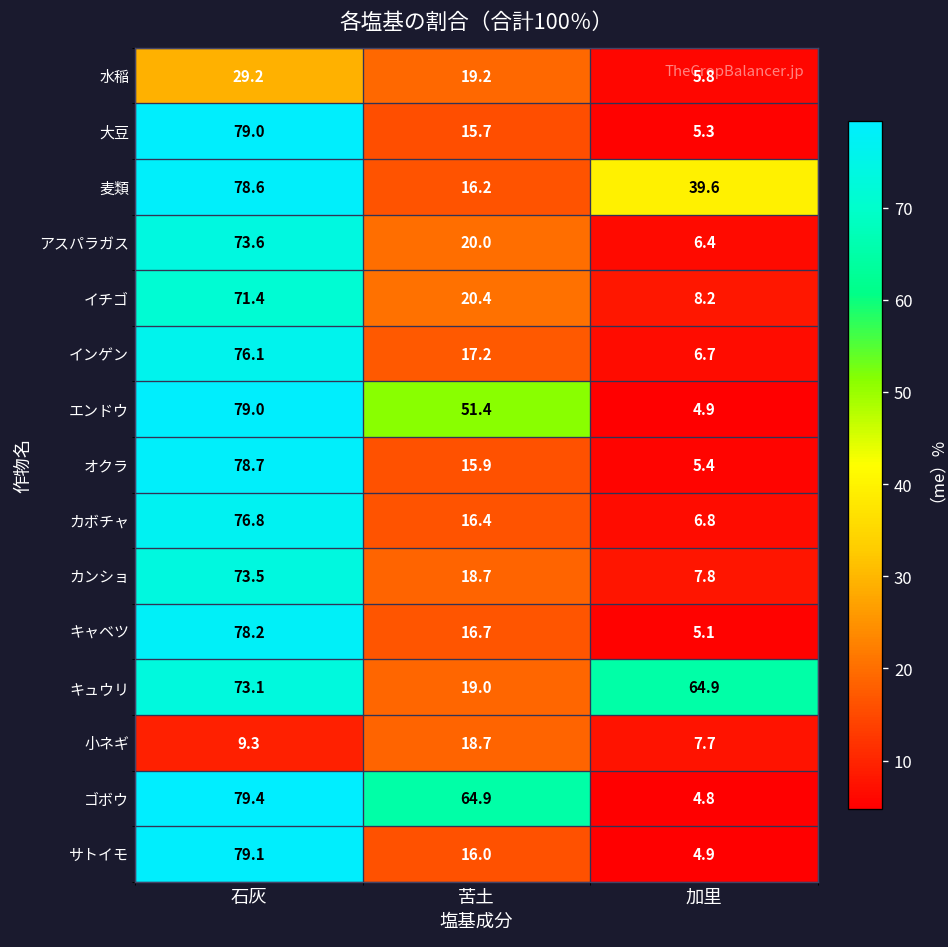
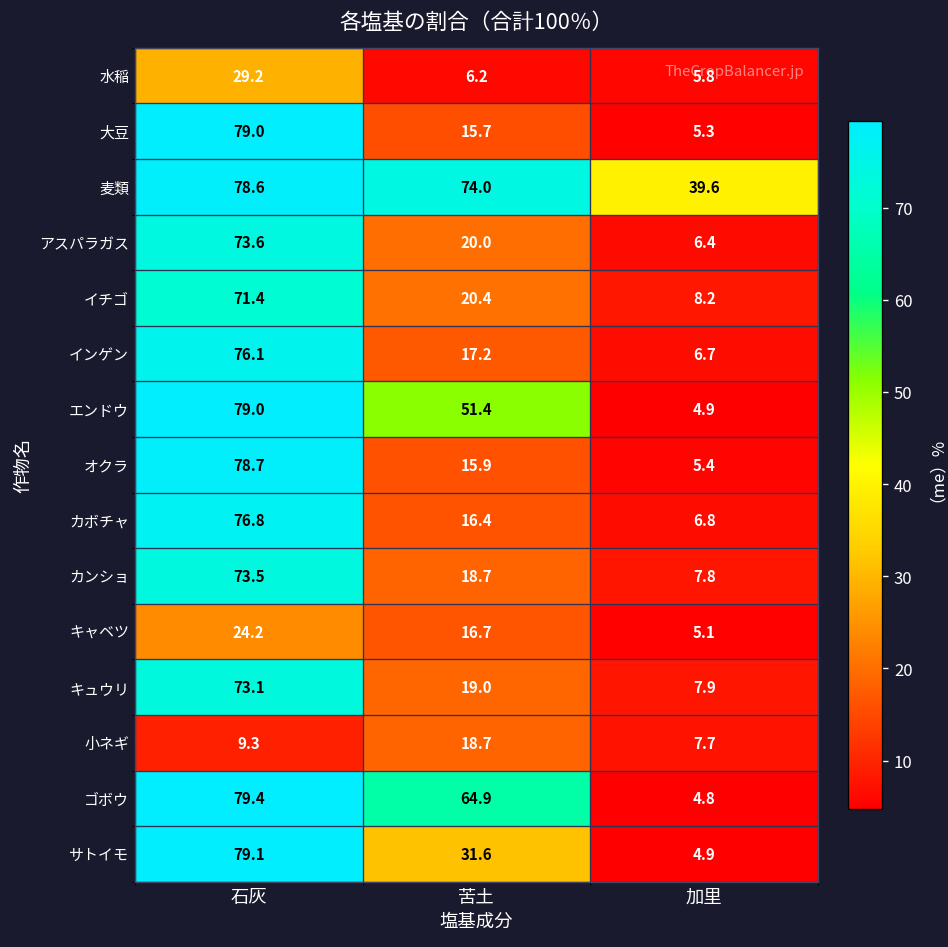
  {
    "水稲": {
      "石灰": 29.2,
-     "苦土": 19.2
+     "苦土": 6.2
    },
    "大豆": {
      "石灰": 79.0,
      "苦土": 15.7,
      "加里": 5.3
    },
    "麦類": {
      "石灰": 78.6,
-     "苦土": 16.2,
+     "苦土": 74.0,
      "加里": 39.6
    },
    "アスパラガス": {
      "石灰": 73.6,
      "苦土": 20.0,
      "加里": 6.4
    },
    "イチゴ": {
      "石灰": 71.4,
      "苦土": 20.4,
      "加里": 8.2
    },
    "インゲン": {
      "石灰": 76.1,
      "苦土": 17.2,
      "加里": 6.7
    },
    "エンドウ": {
      "石灰": 79.0,
      "苦土": 51.4,
      "加里": 4.9
    },
    "オクラ": {
      "石灰": 78.7,
      "苦土": 15.9,
      "加里": 5.4
    },
    "カボチャ": {
      "石灰": 76.8,
      "苦土": 16.4,
      "加里": 6.8
    },
    "カンショ": {
      "石灰": 73.5,
      "苦土": 18.7,
      "加里": 7.8
    },
    "キャベツ": {
-     "石灰": 78.2,
+     "石灰": 24.2,
      "苦土": 16.7,
      "加里": 5.1
    },
    "キュウリ": {
      "石灰": 73.1,
      "苦土": 19.0,
-     "加里": 64.9
+     "加里": 7.9
    },
    "小ネギ": {
      "石灰": 9.3,
      "苦土": 18.7,
      "加里": 7.7
    },
    "ゴボウ": {
      "石灰": 79.4,
      "苦土": 64.9,
      "加里": 4.8
    },
    "サトイモ": {
      "石灰": 79.1,
-     "苦土": 16.0,
+     "苦土": 31.6,
      "加里": 4.9
    }
  }
